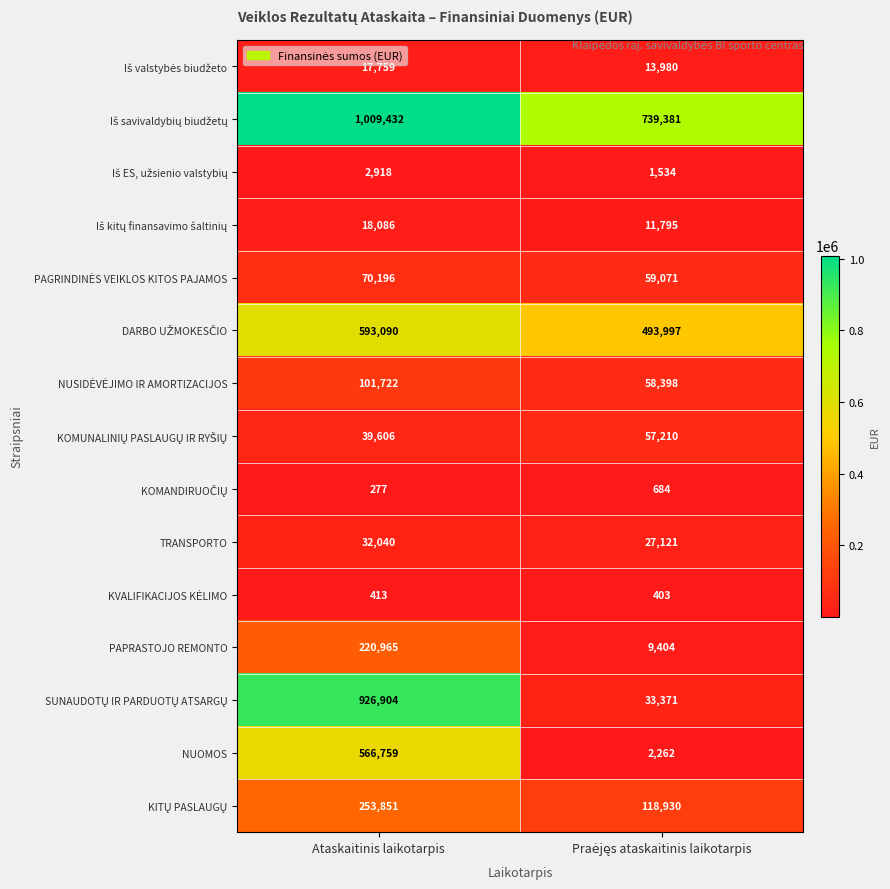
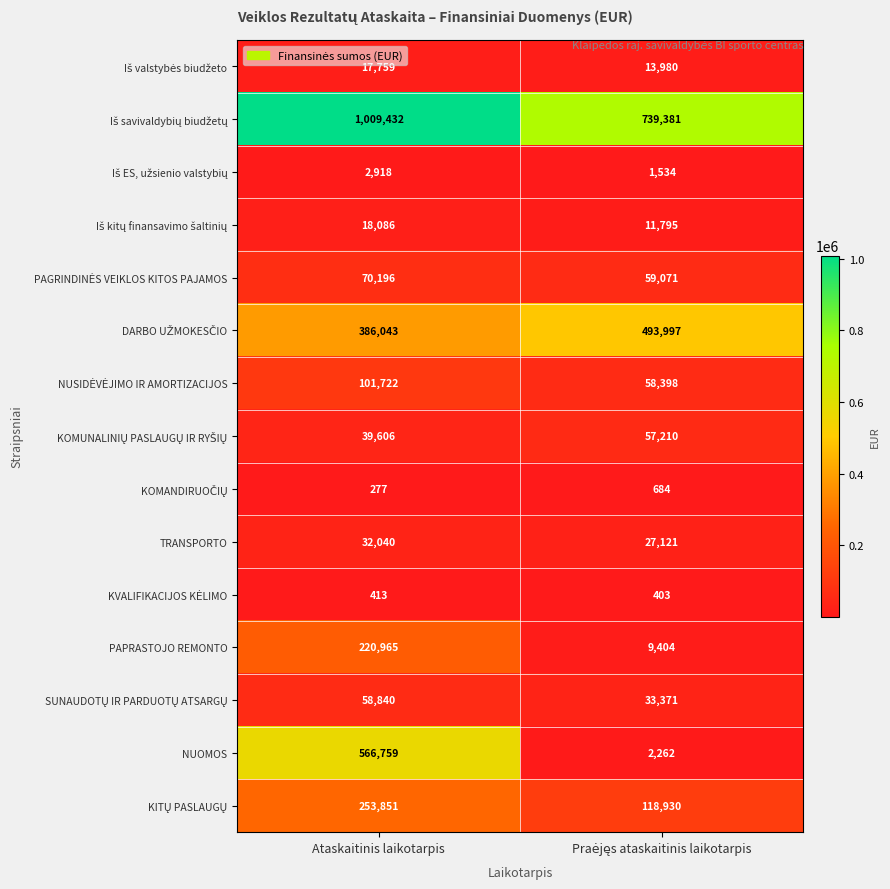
  {
    "Iš savivaldybių biudžetų": {
      "Ataskaitinis laikotarpis": "1,009,432",
      "Praėjęs ataskaitinis laikotarpis": "739,381"
    },
    "Iš ES, užsienio valstybių": {
      "Ataskaitinis laikotarpis": "2,918",
      "Praėjęs ataskaitinis laikotarpis": "1,534"
    },
    "Iš kitų finansavimo šaltinių": {
      "Ataskaitinis laikotarpis": "18,086",
      "Praėjęs ataskaitinis laikotarpis": "11,795"
    },
    "PAGRINDINĖS VEIKLOS KITOS PAJAMOS": {
      "Ataskaitinis laikotarpis": "70,196",
      "Praėjęs ataskaitinis laikotarpis": "59,071"
    },
    "DARBO UŽMOKESČIO": {
-     "Ataskaitinis laikotarpis": "593,090",
+     "Ataskaitinis laikotarpis": "386,043",
      "Praėjęs ataskaitinis laikotarpis": "493,997"
    },
    "NUSIDĖVĖJIMO IR AMORTIZACIJOS": {
      "Ataskaitinis laikotarpis": "101,722",
      "Praėjęs ataskaitinis laikotarpis": "58,398"
    },
    "KOMUNALINIŲ PASLAUGŲ IR RYŠIŲ": {
      "Ataskaitinis laikotarpis": "39,606",
      "Praėjęs ataskaitinis laikotarpis": "57,210"
    },
    "KOMANDIRUOČIŲ": {
      "Ataskaitinis laikotarpis": "277",
      "Praėjęs ataskaitinis laikotarpis": "684"
    },
    "TRANSPORTO": {
      "Ataskaitinis laikotarpis": "32,040",
      "Praėjęs ataskaitinis laikotarpis": "27,121"
    },
    "KVALIFIKACIJOS KĖLIMO": {
      "Ataskaitinis laikotarpis": "413",
      "Praėjęs ataskaitinis laikotarpis": "403"
    },
    "PAPRASTOJO REMONTO": {
      "Ataskaitinis laikotarpis": "220,965",
      "Praėjęs ataskaitinis laikotarpis": "9,404"
    },
    "SUNAUDOTŲ IR PARDUOTŲ ATSARGŲ": {
-     "Ataskaitinis laikotarpis": "926,904",
+     "Ataskaitinis laikotarpis": "58,840",
      "Praėjęs ataskaitinis laikotarpis": "33,371"
    },
    "NUOMOS": {
      "Ataskaitinis laikotarpis": "566,759",
      "Praėjęs ataskaitinis laikotarpis": "2,262"
    },
    "KITŲ PASLAUGŲ": {
      "Ataskaitinis laikotarpis": "253,851",
      "Praėjęs ataskaitinis laikotarpis": "118,930"
    }
  }
